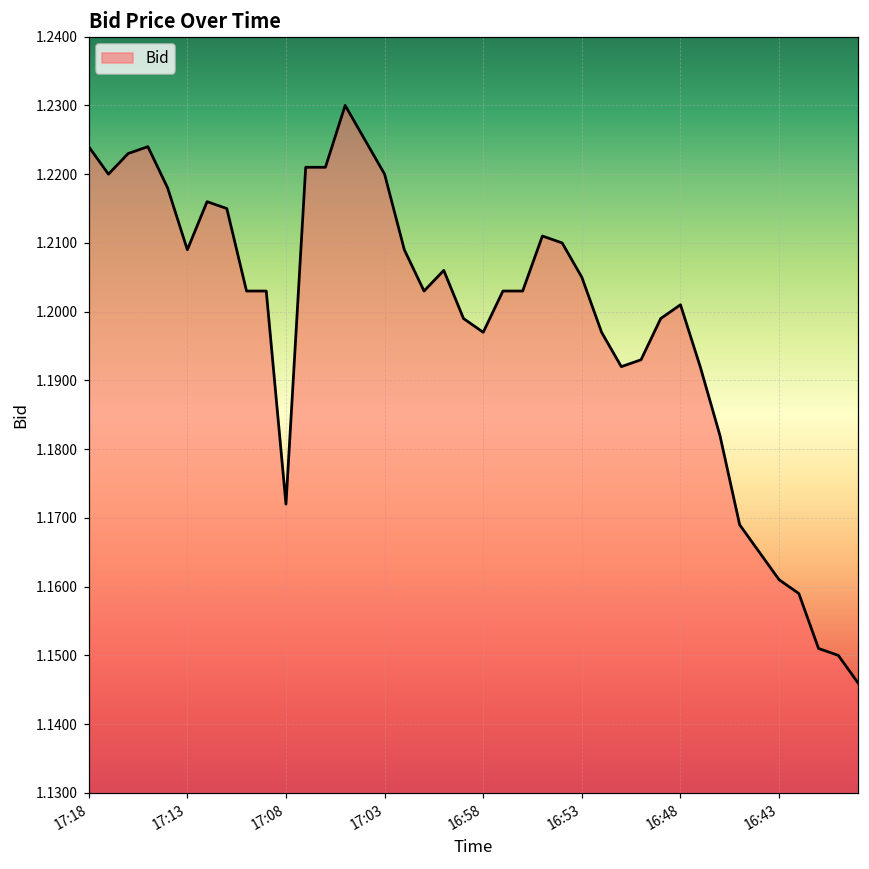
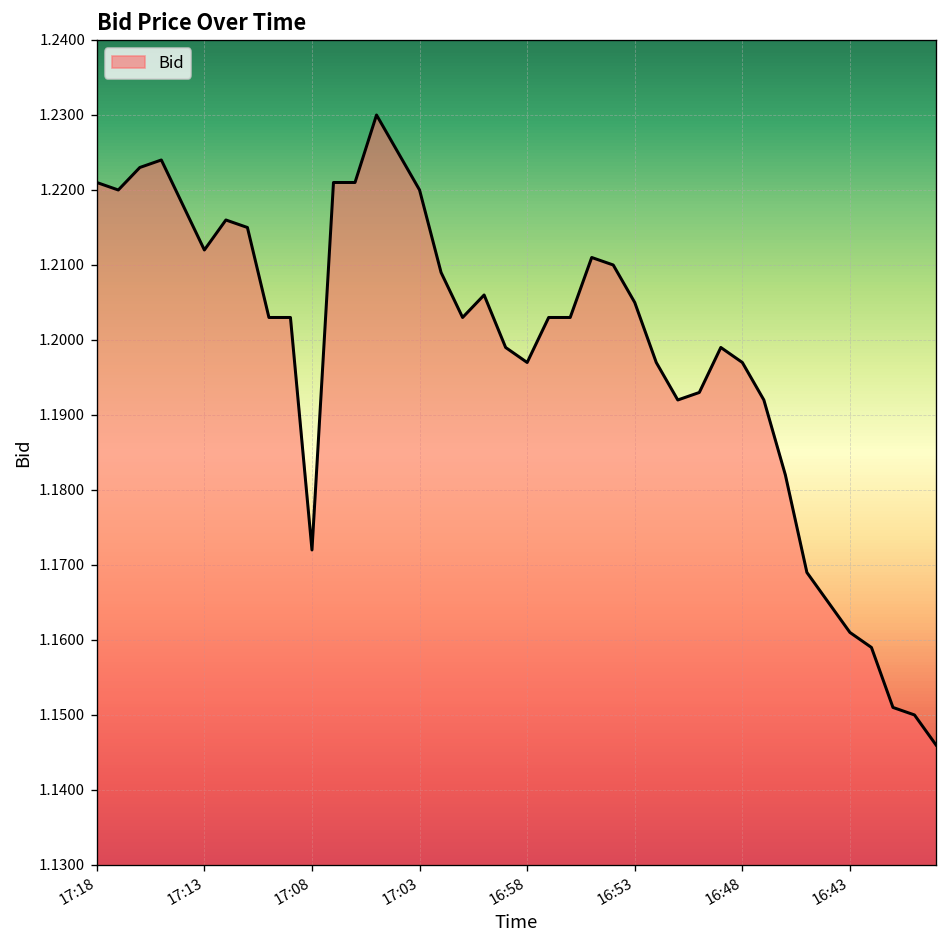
  {
-   "17:18": 1.224,
-   "17:13": 1.209,
+   "17:18": 1.221,
+   "17:13": 1.212,
    "17:08": 1.172,
    "17:03": 1.220,
    "16:58": 1.197,
    "16:53": 1.205,
-   "16:48": 1.201,
+   "16:48": 1.197,
    "16:43": 1.161
  }
